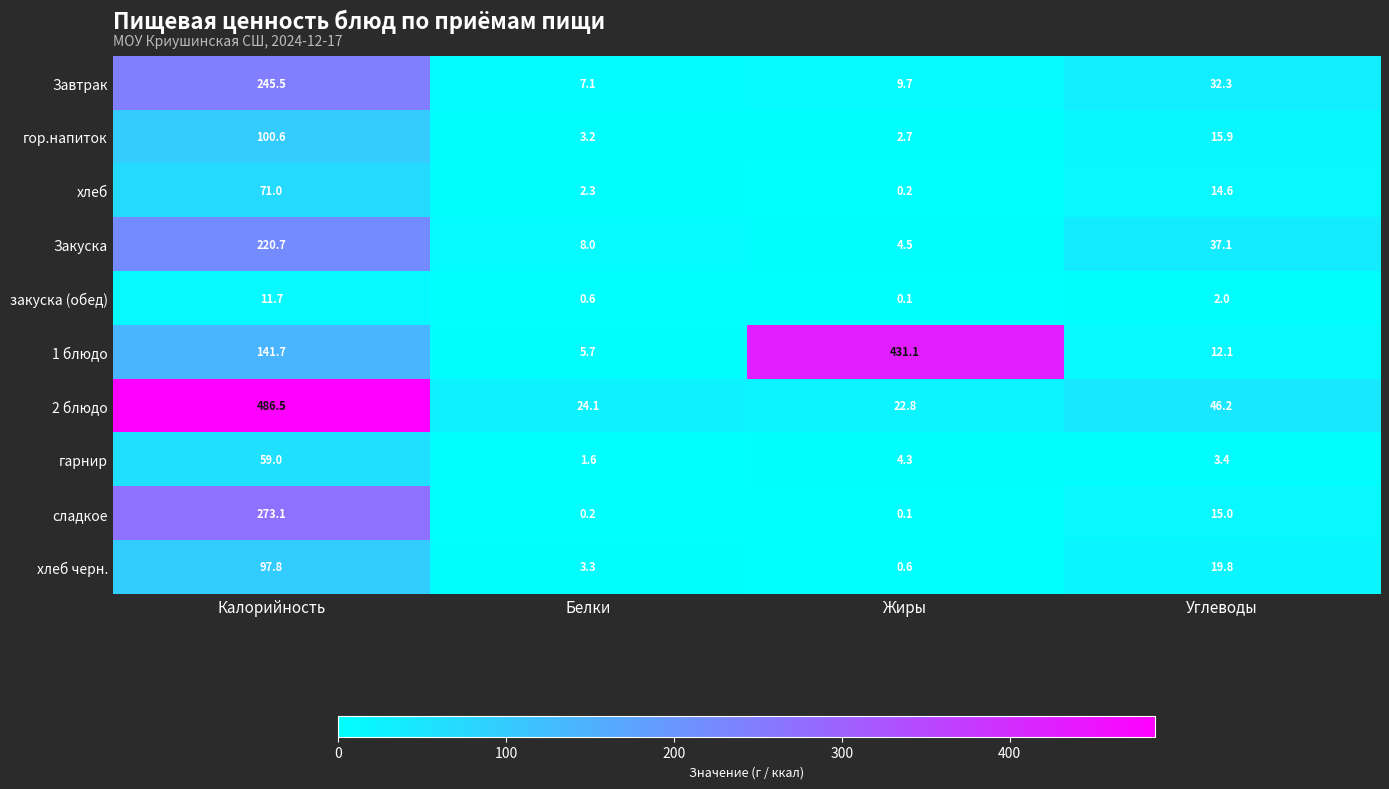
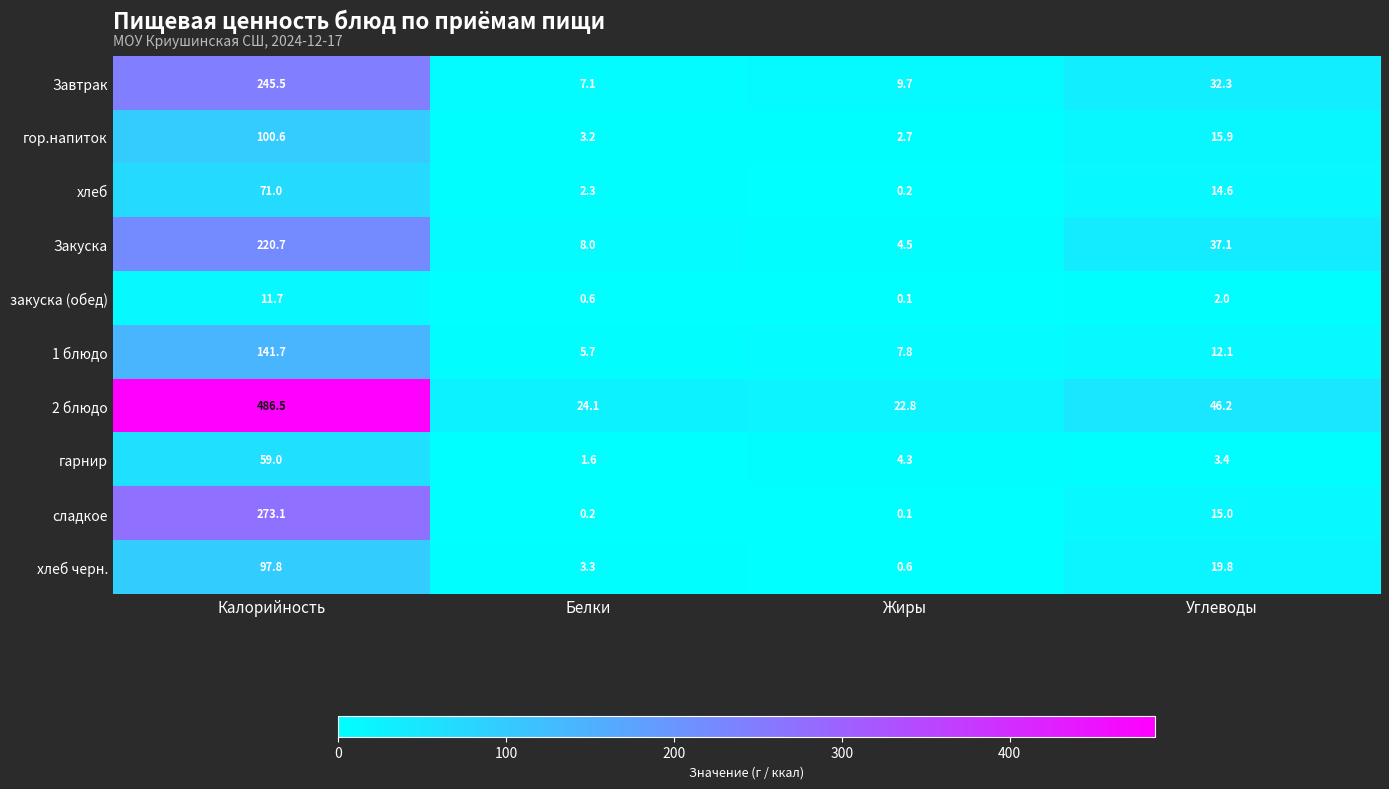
  {
    "Завтрак": {
      "Калорийность": 245.5,
      "Белки": 7.1,
      "Жиры": 9.7,
      "Углеводы": 32.3
    },
    "гор.напиток": {
      "Калорийность": 100.6,
      "Белки": 3.2,
      "Жиры": 2.7,
      "Углеводы": 15.9
    },
    "хлеб": {
      "Калорийность": 71.0,
      "Белки": 2.3,
      "Жиры": 0.2,
      "Углеводы": 14.6
    },
    "Закуска": {
      "Калорийность": 220.7,
      "Белки": 8.0,
      "Жиры": 4.5,
      "Углеводы": 37.1
    },
    "закуска (обед)": {
      "Калорийность": 11.7,
      "Белки": 0.6,
      "Жиры": 0.1,
      "Углеводы": 2.0
    },
    "1 блюдо": {
      "Калорийность": 141.7,
      "Белки": 5.7,
-     "Жиры": 431.1,
+     "Жиры": 7.8,
      "Углеводы": 12.1
    },
    "2 блюдо": {
      "Калорийность": 486.5,
      "Белки": 24.1,
      "Жиры": 22.8,
      "Углеводы": 46.2
    },
    "гарнир": {
      "Калорийность": 59.0,
      "Белки": 1.6,
      "Жиры": 4.3,
      "Углеводы": 3.4
    },
    "сладкое": {
      "Калорийность": 273.1,
      "Белки": 0.2,
      "Жиры": 0.1,
      "Углеводы": 15.0
    },
    "хлеб черн.": {
      "Калорийность": 97.8,
      "Белки": 3.3,
      "Жиры": 0.6,
      "Углеводы": 19.8
    }
  }
